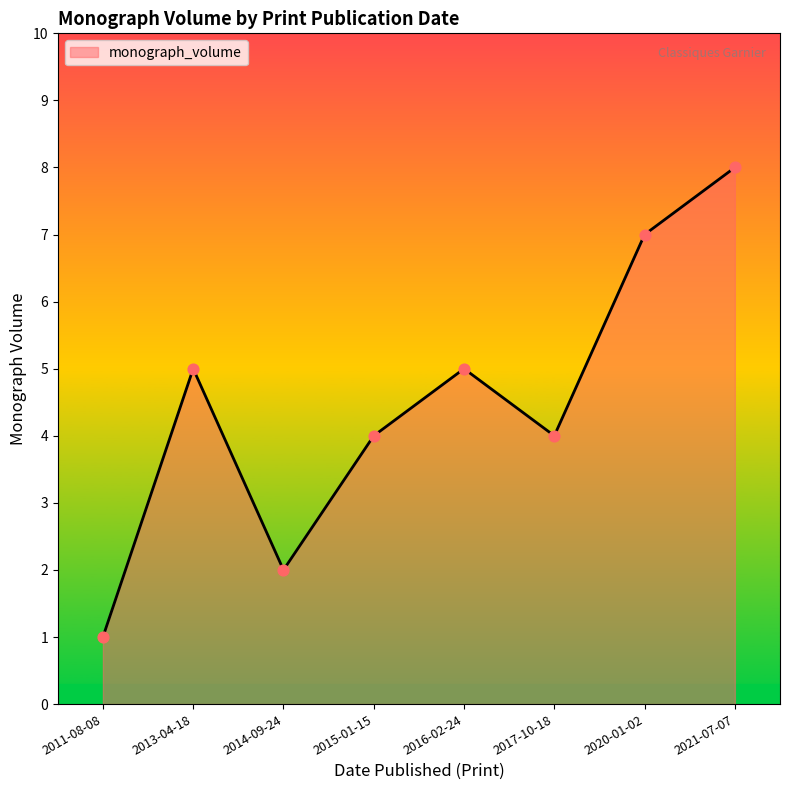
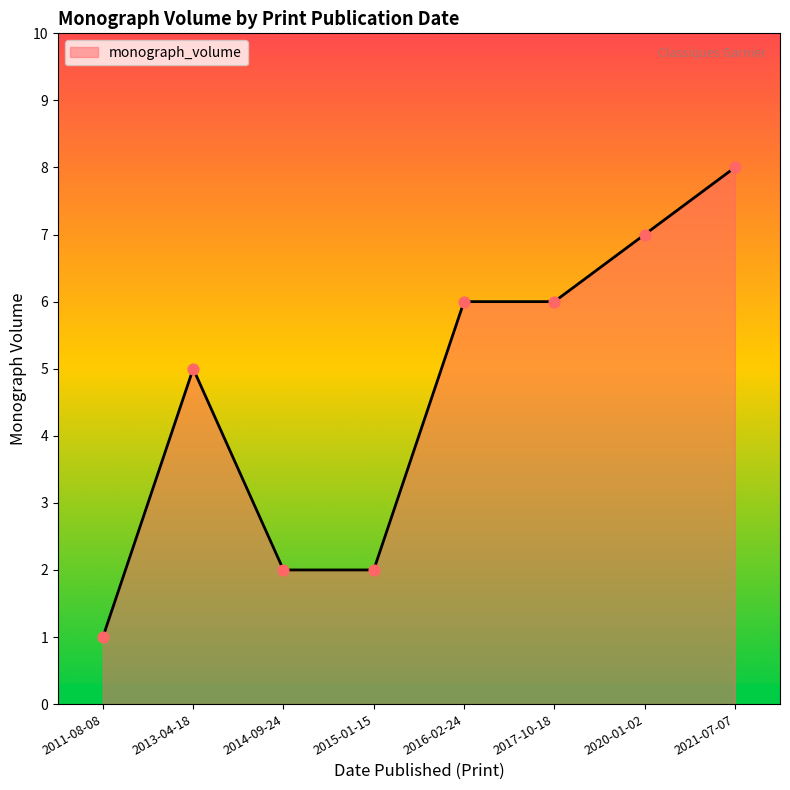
  {
    "2011-08-08": 1,
    "2013-04-18": 5,
    "2014-09-24": 2,
-   "2015-01-15": 4,
-   "2016-02-24": 5,
-   "2017-10-18": 4,
+   "2015-01-15": 2,
+   "2016-02-24": 6,
+   "2017-10-18": 6,
    "2020-01-02": 7,
    "2021-07-07": 8
  }
